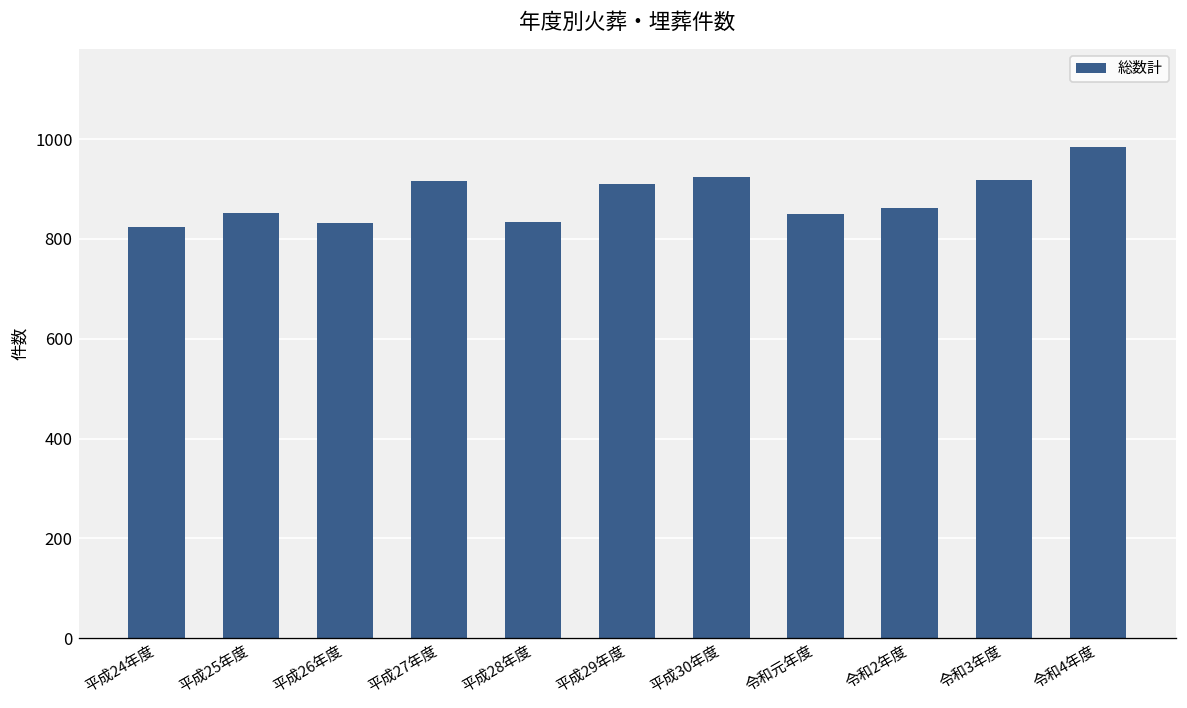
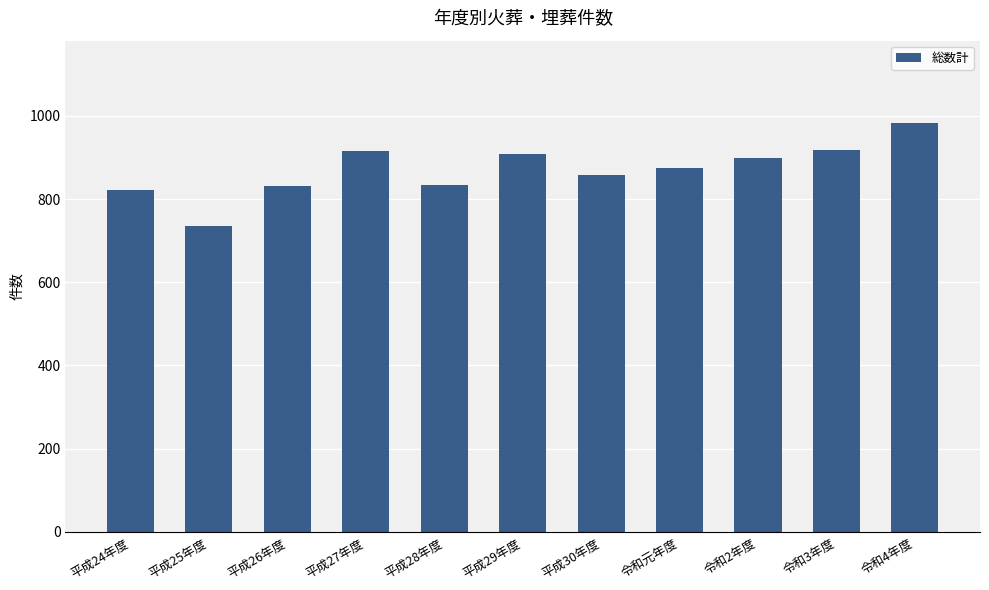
  {
    "平成24年度": 820,
-   "平成25年度": 850,
+   "平成25年度": 740,
    "平成26年度": 830,
    "平成27年度": 920,
    "平成28年度": 830,
    "平成29年度": 910,
-   "平成30年度": 920,
-   "令和元年度": 850,
-   "令和2年度": 860,
+   "平成30年度": 860,
+   "令和元年度": 870,
+   "令和2年度": 900,
    "令和3年度": 920,
    "令和4年度": 980
  }
